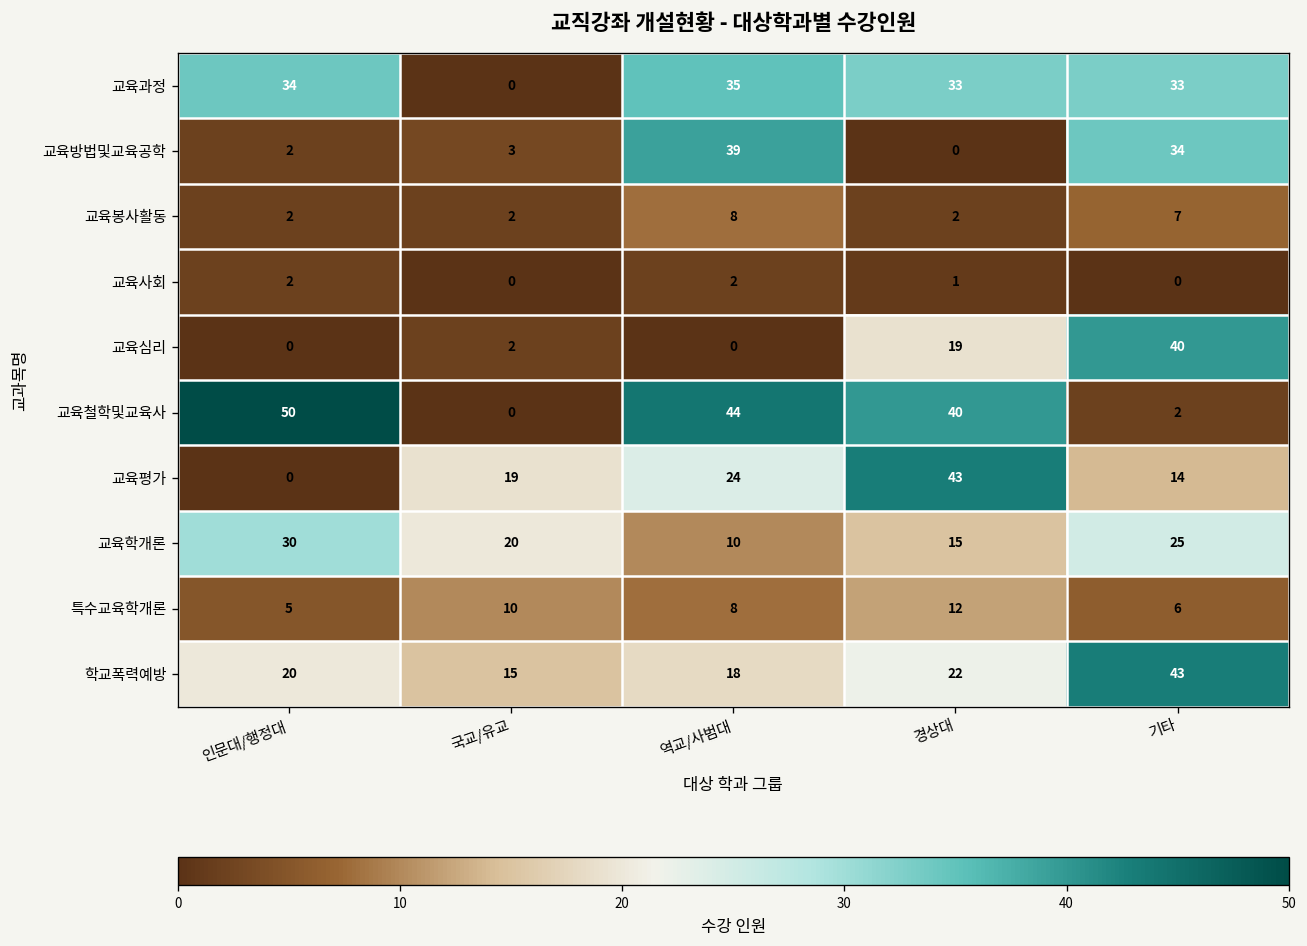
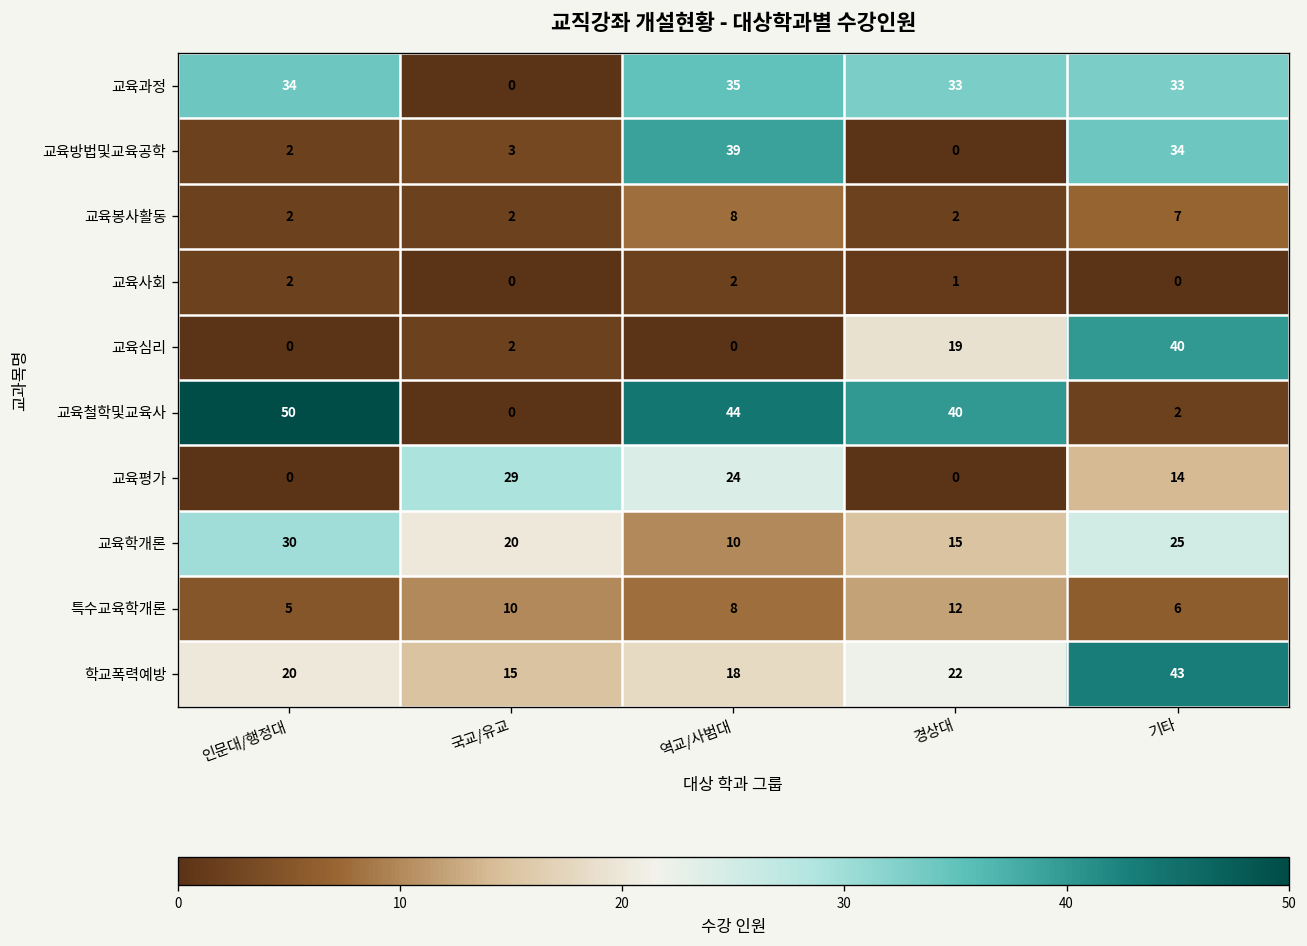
  {
    "교육과정": {
      "인문대/행정대": 34,
      "국교/유교": 0,
      "역교/사범대": 35,
      "경상대": 33,
      "기타": 33
    },
    "교육방법및교육공학": {
      "인문대/행정대": 2,
      "국교/유교": 3,
      "역교/사범대": 39,
      "경상대": 0,
      "기타": 34
    },
    "교육봉사활동": {
      "인문대/행정대": 2,
      "국교/유교": 2,
      "역교/사범대": 8,
      "경상대": 2,
      "기타": 7
    },
    "교육사회": {
      "인문대/행정대": 2,
      "국교/유교": 0,
      "역교/사범대": 2,
      "경상대": 1,
      "기타": 0
    },
    "교육심리": {
      "인문대/행정대": 0,
      "국교/유교": 2,
      "역교/사범대": 0,
      "경상대": 19,
      "기타": 40
    },
    "교육철학및교육사": {
      "인문대/행정대": 50,
      "국교/유교": 0,
      "역교/사범대": 44,
      "경상대": 40,
      "기타": 2
    },
    "교육평가": {
      "인문대/행정대": 0,
-     "국교/유교": 19,
+     "국교/유교": 29,
      "역교/사범대": 24,
-     "경상대": 43,
+     "경상대": 0,
      "기타": 14
    },
    "교육학개론": {
      "인문대/행정대": 30,
      "국교/유교": 20,
      "역교/사범대": 10,
      "경상대": 15,
      "기타": 25
    },
    "특수교육학개론": {
      "인문대/행정대": 5,
      "국교/유교": 10,
      "역교/사범대": 8,
      "경상대": 12,
      "기타": 6
    },
    "학교폭력예방": {
      "인문대/행정대": 20,
      "국교/유교": 15,
      "역교/사범대": 18,
      "경상대": 22,
      "기타": 43
    }
  }
